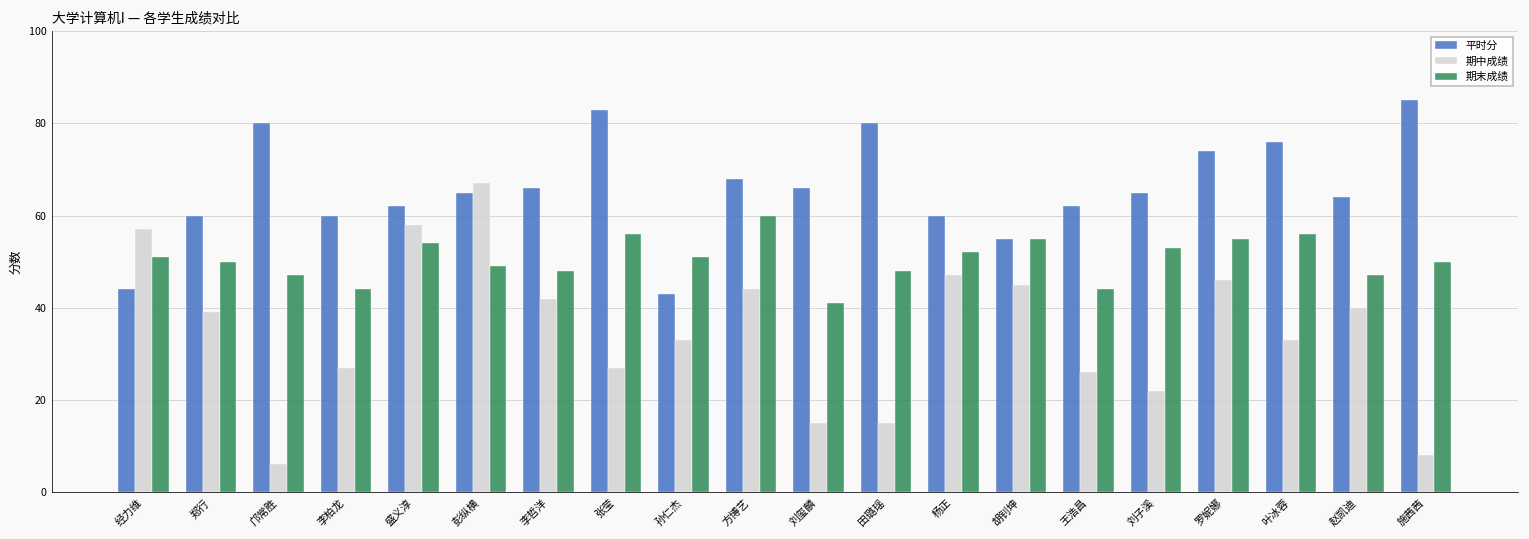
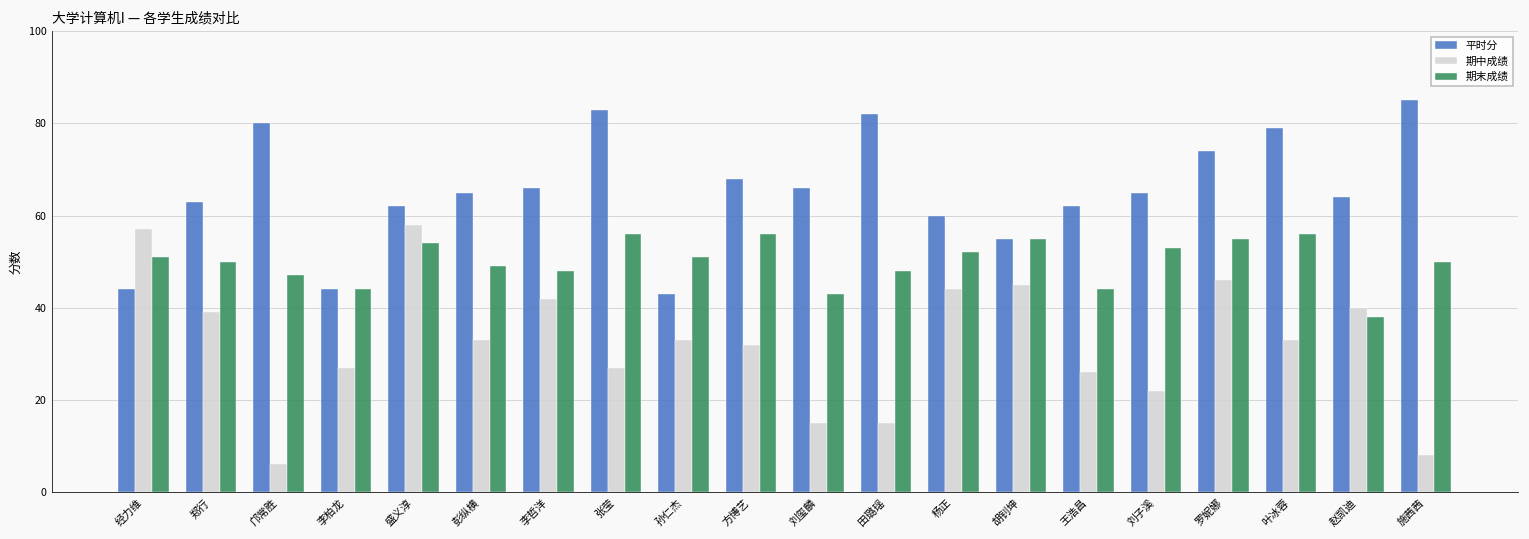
  {
    "平时分": {
      "经力维": 44,
-     "郑行": 60,
+     "郑行": 63,
      "邝常胜": 80,
-     "李柏龙": 60,
+     "李柏龙": 44,
      "盛义淳": 62,
      "彭纵横": 65,
      "李哲洋": 66,
      "张莹": 83,
      "孙仁杰": 43,
      "方博艺": 68,
      "刘玺麟": 66,
-     "田璐瑶": 80,
+     "田璐瑶": 82,
      "杨正": 60,
      "胡钊坤": 55,
      "王浩昌": 62,
      "刘子溪": 65,
      "罗妮娜": 74,
-     "叶冰蓉": 76,
+     "叶冰蓉": 79,
      "赵凯迪": 64,
      "施茜茜": 85
    },
    "期中成绩": {
      "经力维": 57,
      "郑行": 39,
      "邝常胜": 6,
      "李柏龙": 27,
      "盛义淳": 58,
-     "彭纵横": 67,
+     "彭纵横": 33,
      "李哲洋": 42,
      "张莹": 27,
      "孙仁杰": 33,
-     "方博艺": 44,
+     "方博艺": 32,
      "刘玺麟": 15,
      "田璐瑶": 15,
-     "杨正": 47,
+     "杨正": 44,
      "胡钊坤": 45,
      "王浩昌": 26,
      "刘子溪": 22,
      "罗妮娜": 46,
      "叶冰蓉": 33,
      "赵凯迪": 40,
      "施茜茜": 8
    },
    "期末成绩": {
      "经力维": 51,
      "郑行": 50,
      "邝常胜": 47,
      "李柏龙": 44,
      "盛义淳": 54,
      "彭纵横": 49,
      "李哲洋": 48,
      "张莹": 56,
      "孙仁杰": 51,
-     "方博艺": 60,
-     "刘玺麟": 41,
+     "方博艺": 56,
+     "刘玺麟": 43,
      "田璐瑶": 48,
      "杨正": 52,
      "胡钊坤": 55,
      "王浩昌": 44,
      "刘子溪": 53,
      "罗妮娜": 55,
      "叶冰蓉": 56,
-     "赵凯迪": 47,
+     "赵凯迪": 38,
      "施茜茜": 50
    }
  }
